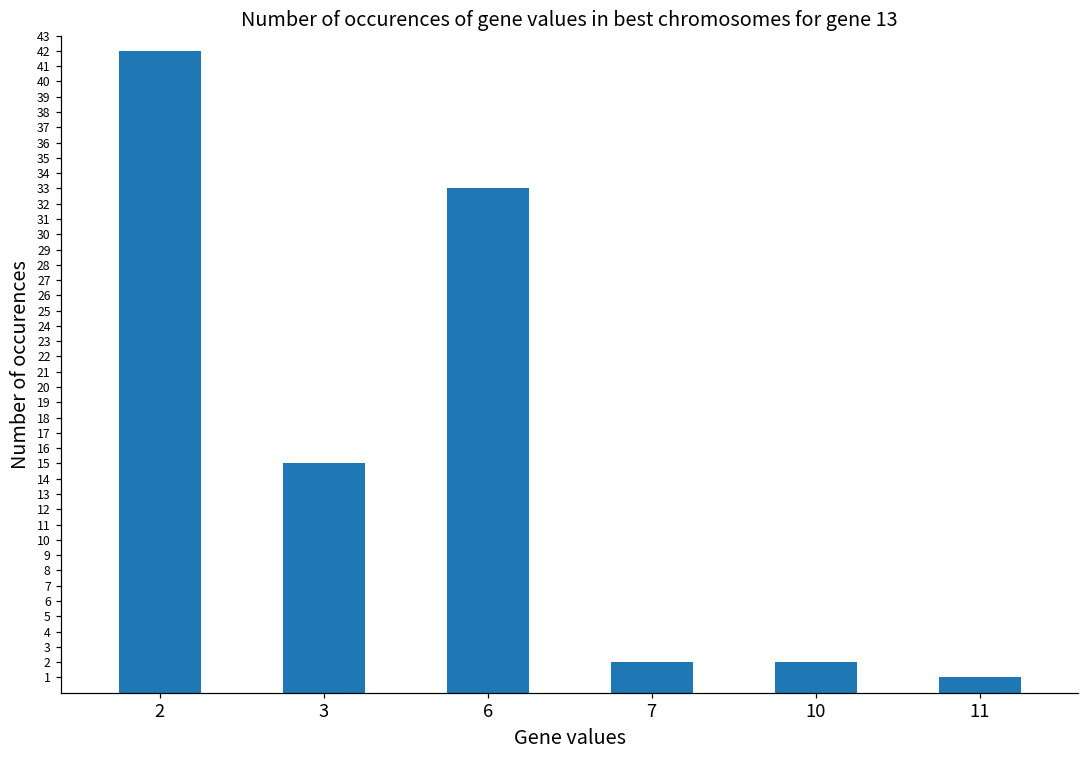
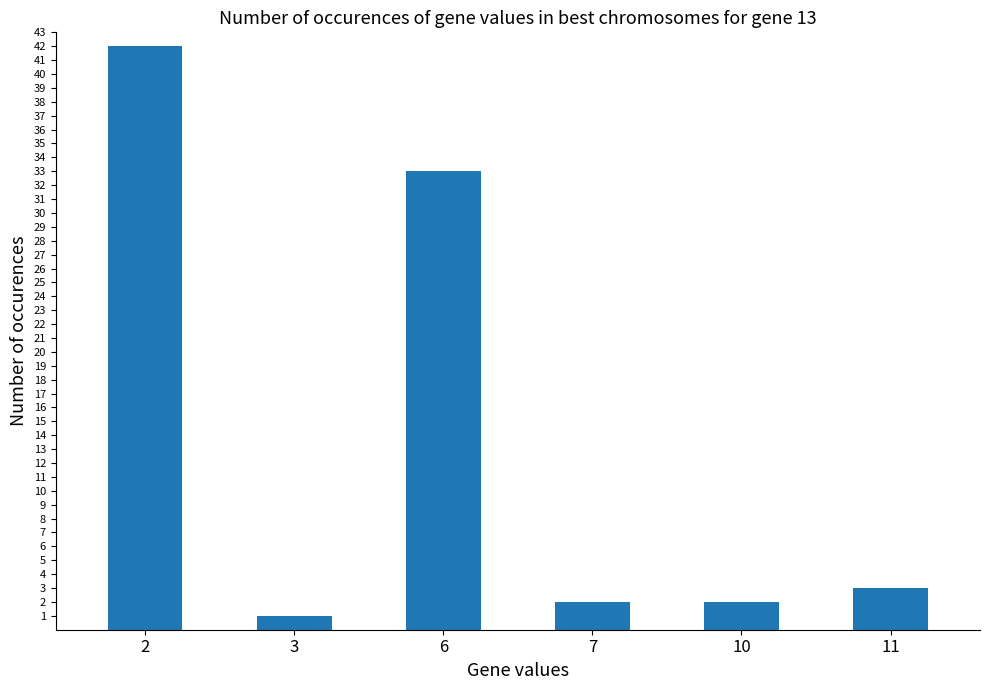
  {
    "2": 42,
-   "3": 15,
+   "3": 1,
    "6": 33,
    "7": 2,
    "10": 2,
-   "11": 1
+   "11": 3
  }
